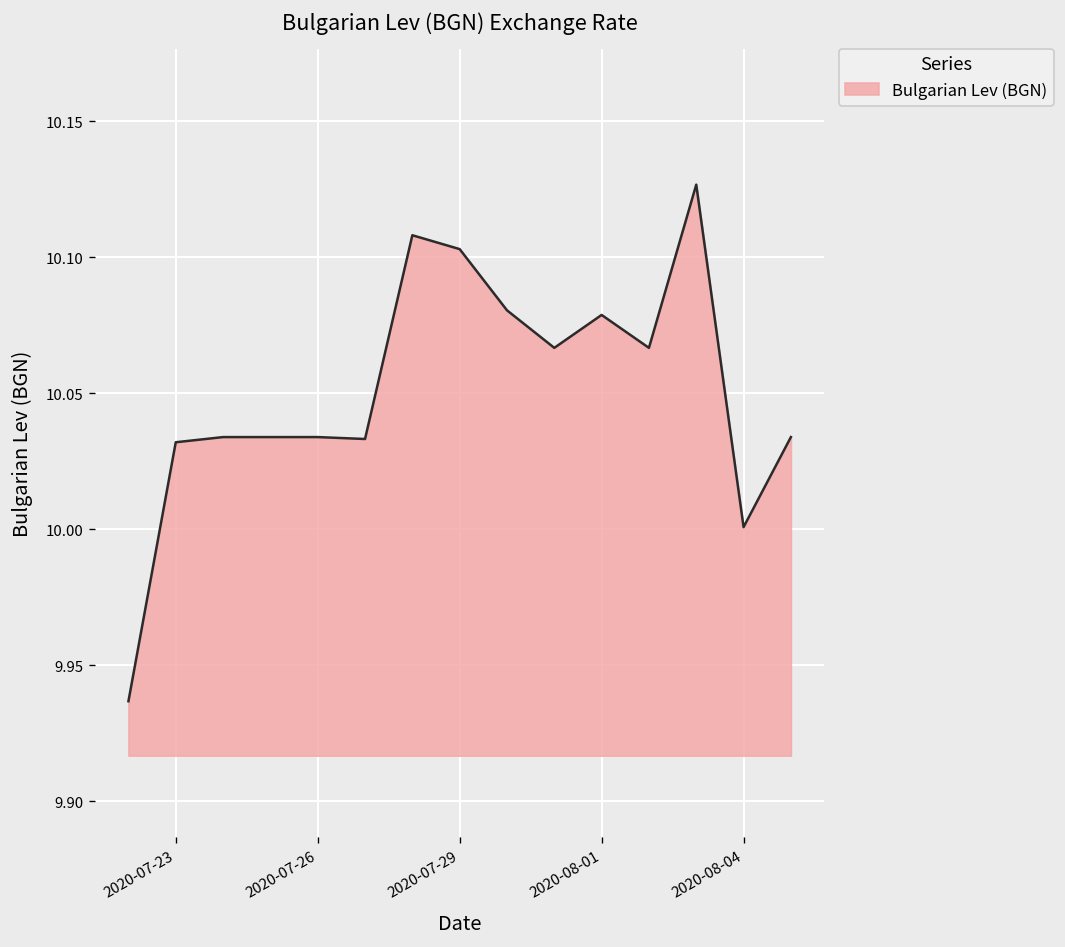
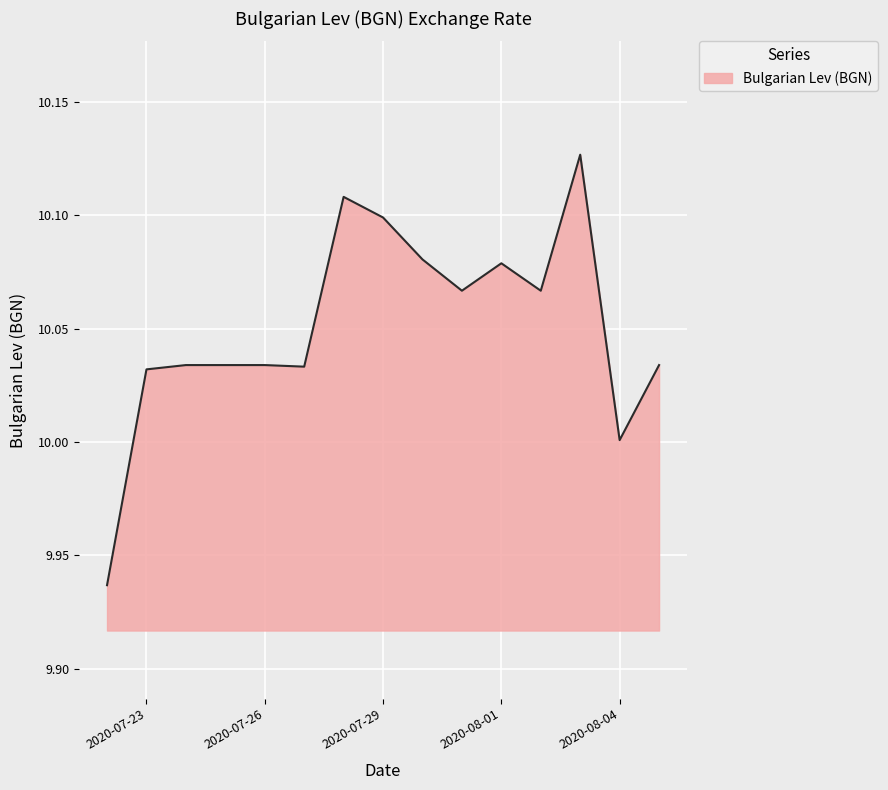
  {
    "2020-07-23": 10.032,
    "2020-07-26": 10.034,
-   "2020-07-29": 10.103,
+   "2020-07-29": 10.099,
    "2020-08-01": 10.079,
    "2020-08-04": 10.001
  }
